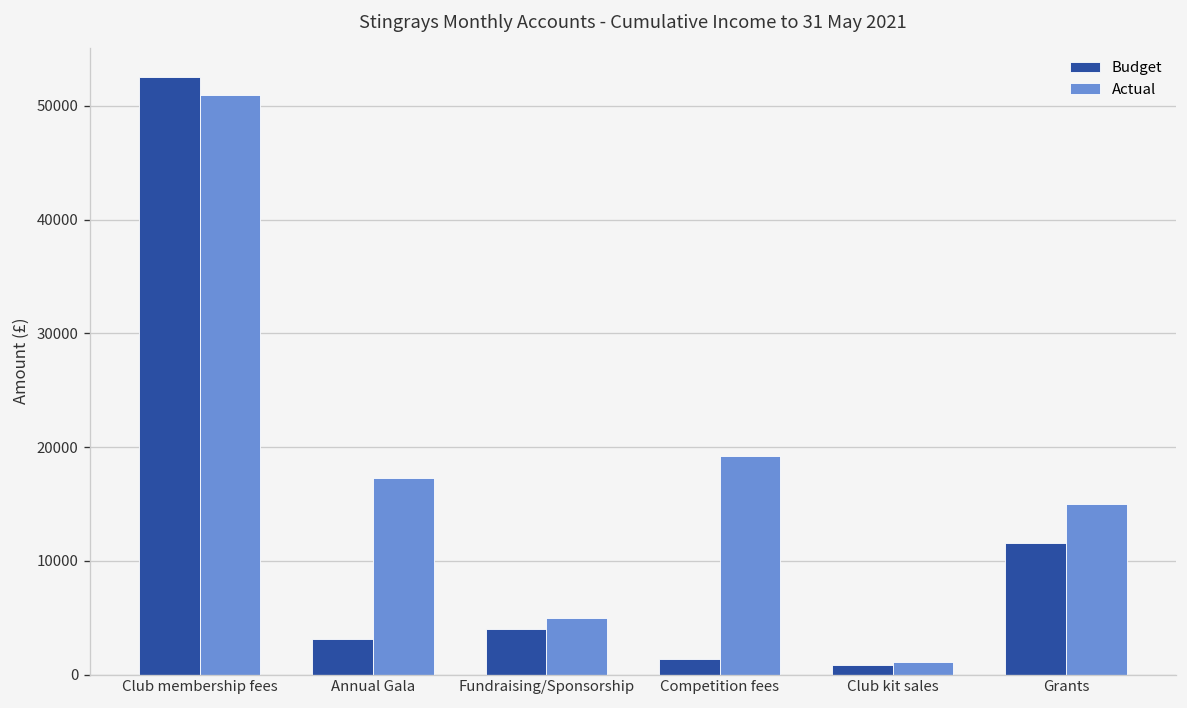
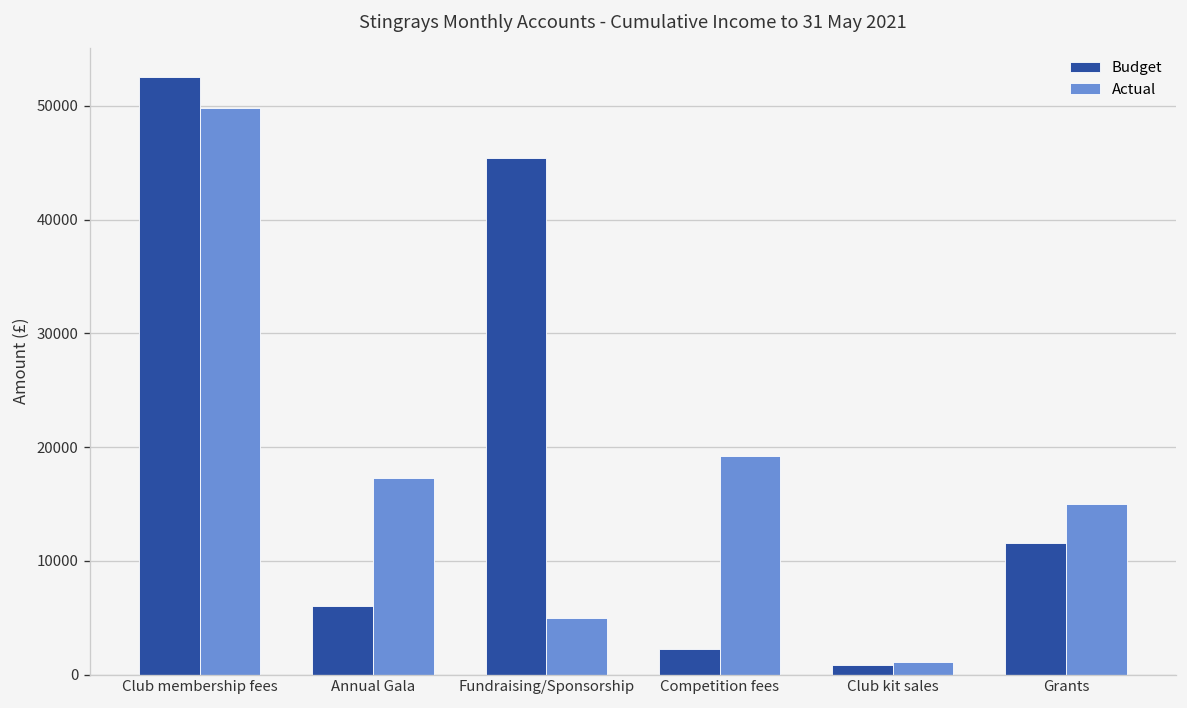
  {
    "Budget": {
      "Club membership fees": 53000,
-     "Annual Gala": 3000,
-     "Fundraising/Sponsorship": 4000,
-     "Competition fees": 1000,
+     "Annual Gala": 6000,
+     "Fundraising/Sponsorship": 45000,
+     "Competition fees": 2000,
      "Club kit sales": 1000,
      "Grants": 12000
    },
    "Actual": {
-     "Club membership fees": 51000,
+     "Club membership fees": 50000,
      "Annual Gala": 17000,
      "Fundraising/Sponsorship": 5000,
      "Competition fees": 19000,
      "Club kit sales": 1000,
      "Grants": 15000
    }
  }
